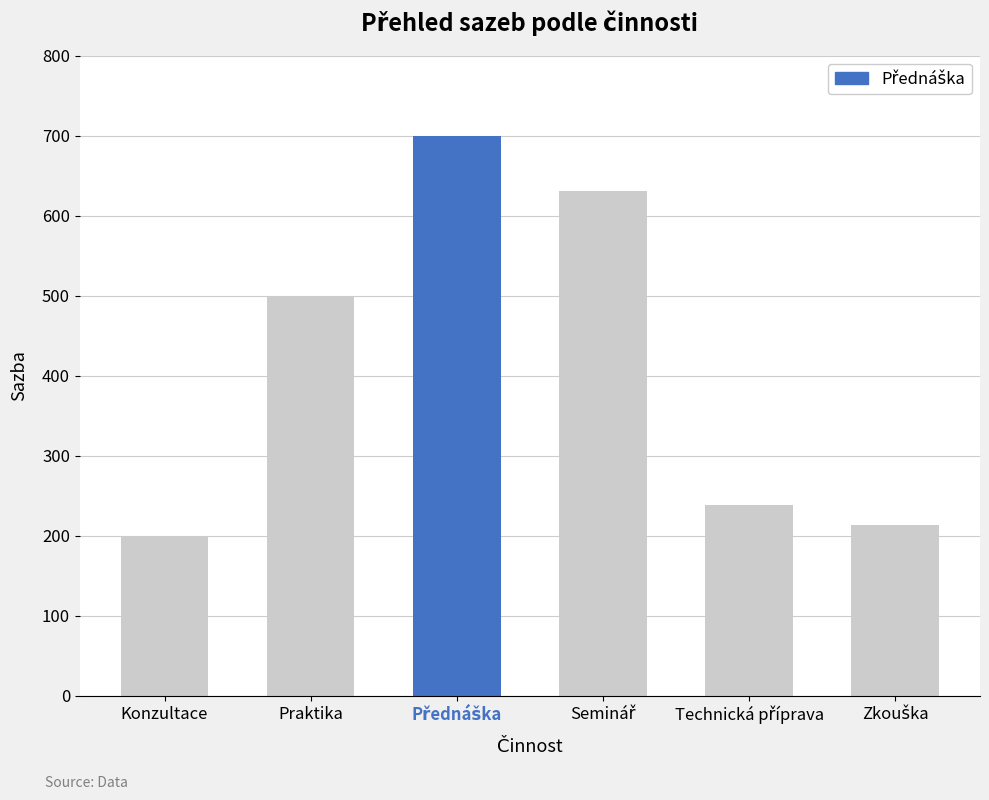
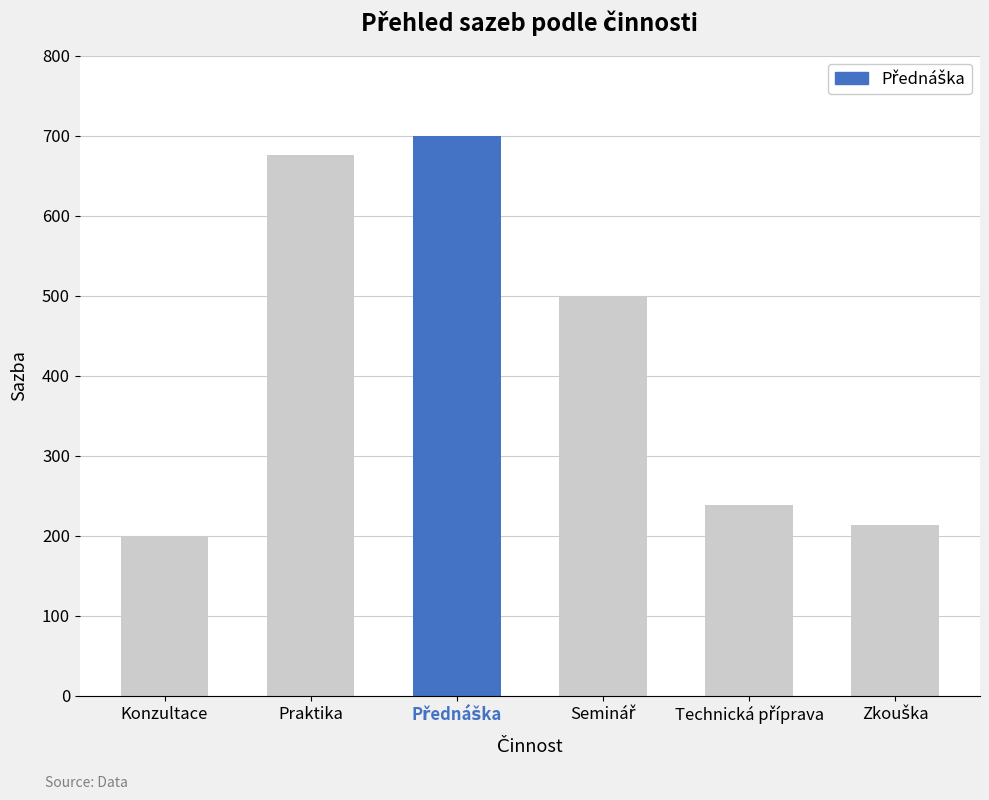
  {
    "Konzultace": 200,
-   "Praktika": 500,
+   "Praktika": 680,
    "Přednáška": 700,
-   "Seminář": 630,
+   "Seminář": 500,
    "Technická příprava": 240,
    "Zkouška": 210
  }
